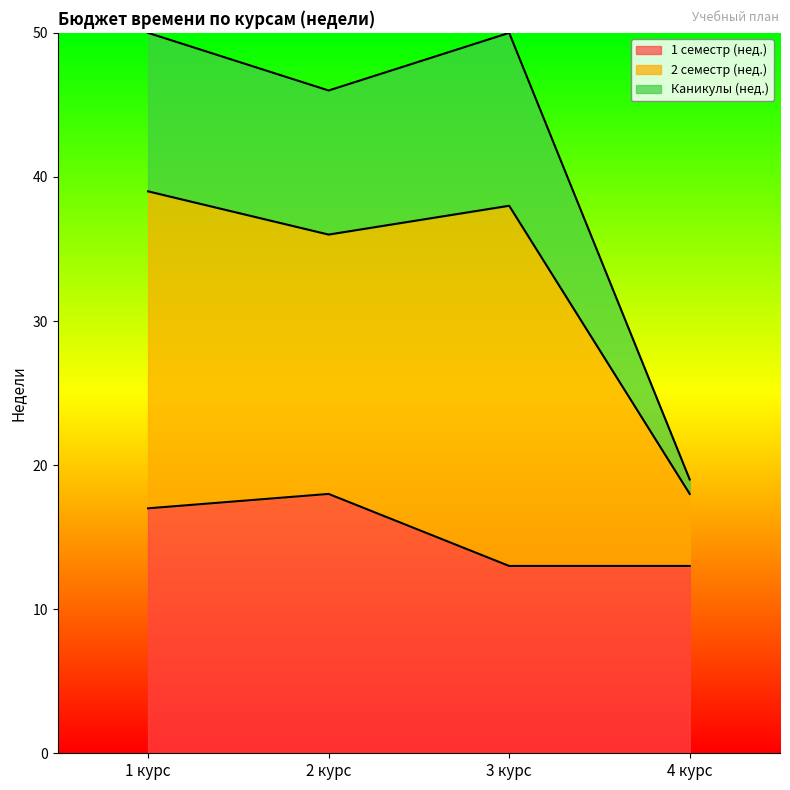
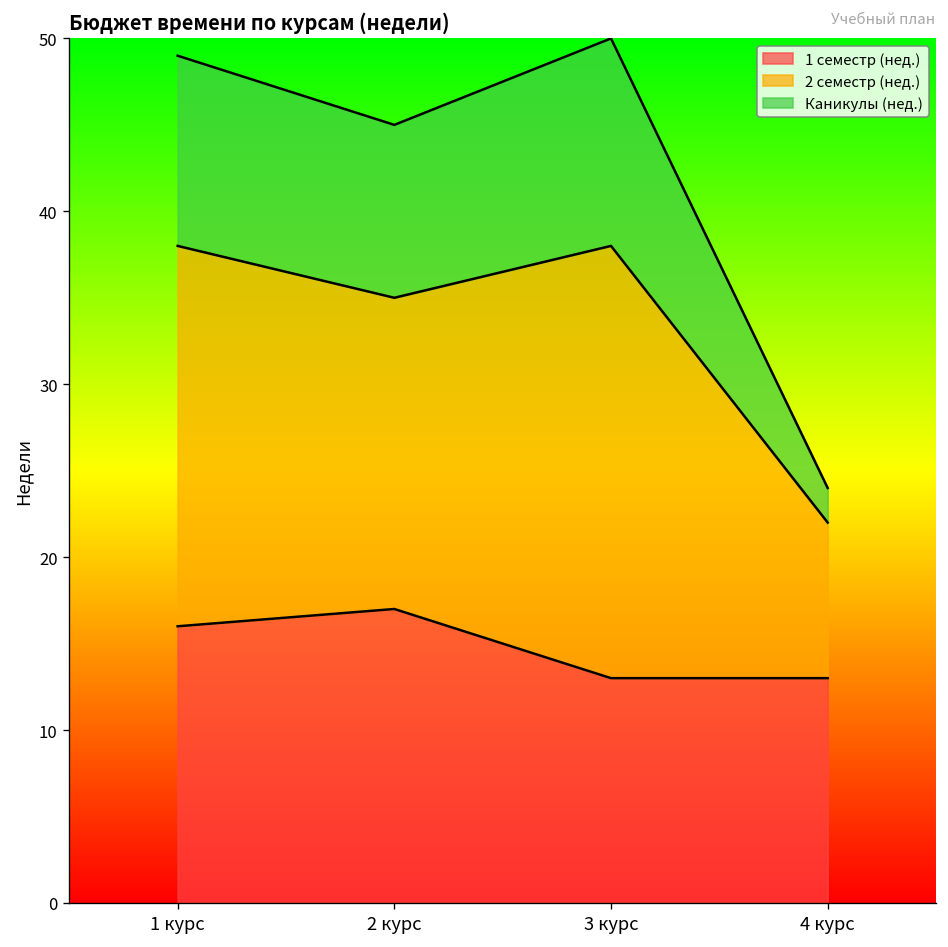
  {
    "1 семестр (нед.)": {
-     "1 курс": 17,
-     "2 курс": 18,
+     "1 курс": 16,
+     "2 курс": 17,
      "3 курс": 13,
      "4 курс": 13
    },
    "2 семестр (нед.)": {
      "1 курс": 22,
      "2 курс": 18,
      "3 курс": 25,
-     "4 курс": 5
+     "4 курс": 9
    },
    "Каникулы (нед.)": {
      "1 курс": 11,
      "2 курс": 10,
      "3 курс": 12,
-     "4 курс": 1
+     "4 курс": 2
    }
  }
